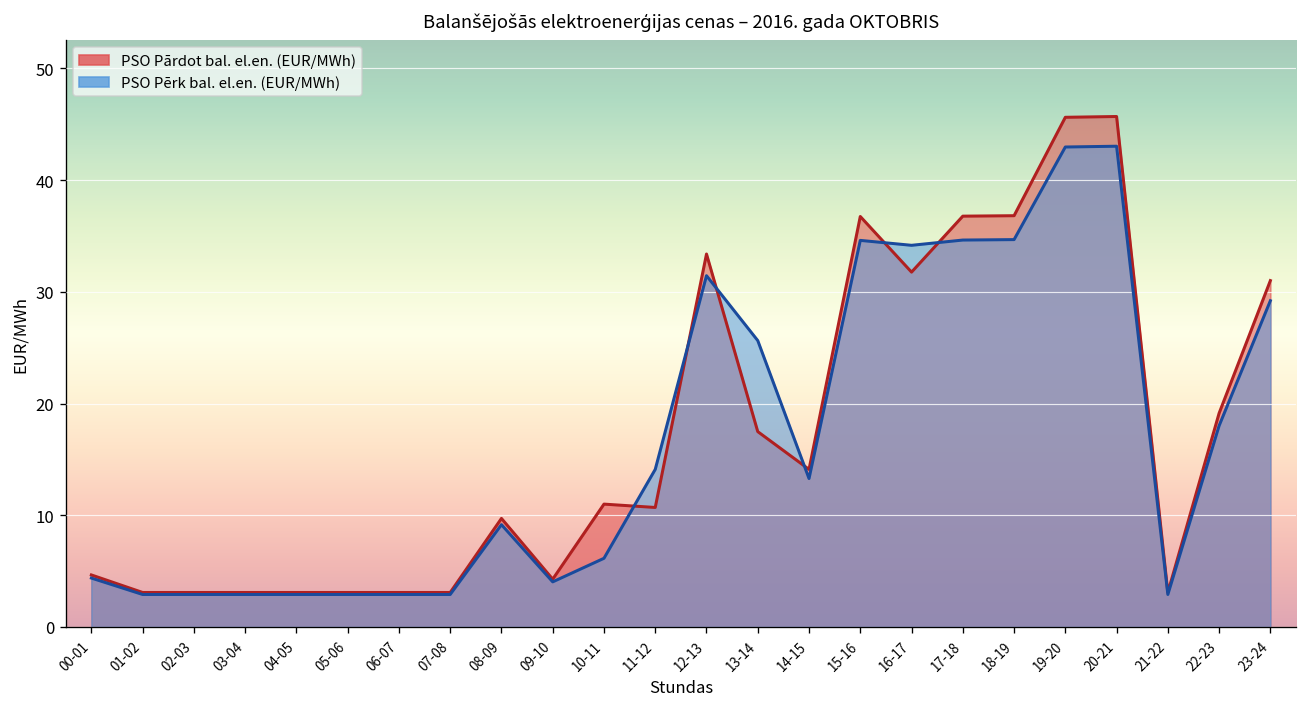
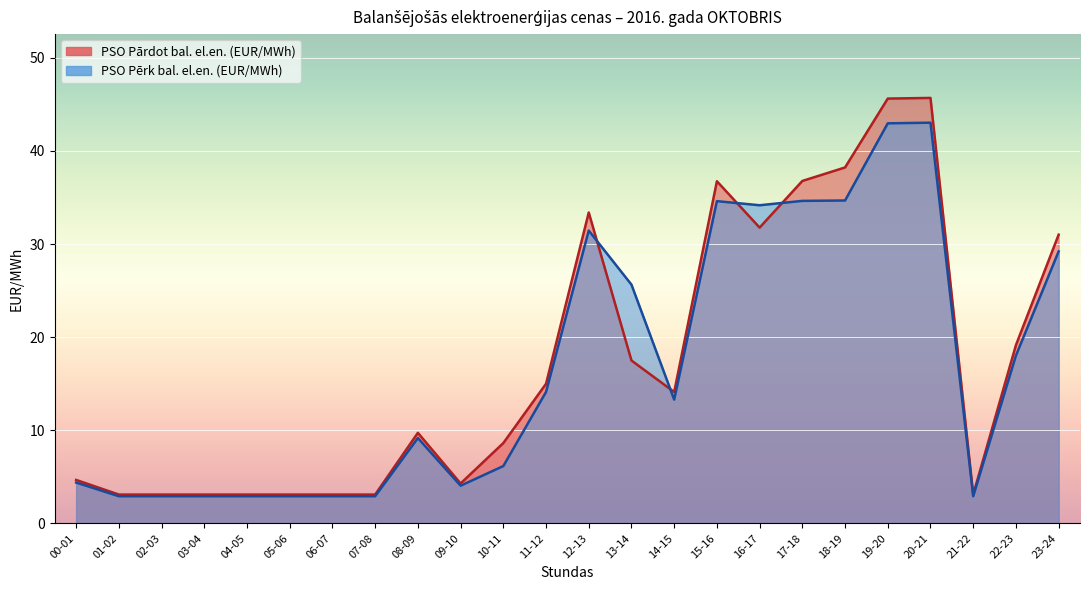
  {
    "PSO Pārdot bal. el.en. (EUR/MWh)": {
      "00-01": 5,
      "08-09": 10,
-     "10-11": 11,
-     "11-12": 11,
+     "10-11": 9,
+     "11-12": 15,
      "12-13": 33,
      "13-14": 17,
      "14-15": 14,
      "15-16": 37,
      "16-17": 32,
      "17-18": 37,
-     "18-19": 37,
+     "18-19": 38,
      "19-20": 46,
      "20-21": 46,
      "22-23": 19,
      "23-24": 31
    },
    "PSO Pērk bal. el.en. (EUR/MWh)": {
      "00-01": 4,
      "08-09": 9,
      "10-11": 6,
      "11-12": 14,
      "12-13": 31,
      "13-14": 26,
      "14-15": 13,
      "15-16": 35,
      "16-17": 34,
      "17-18": 35,
      "18-19": 35,
      "19-20": 43,
      "20-21": 43,
      "22-23": 18,
      "23-24": 29
    }
  }
